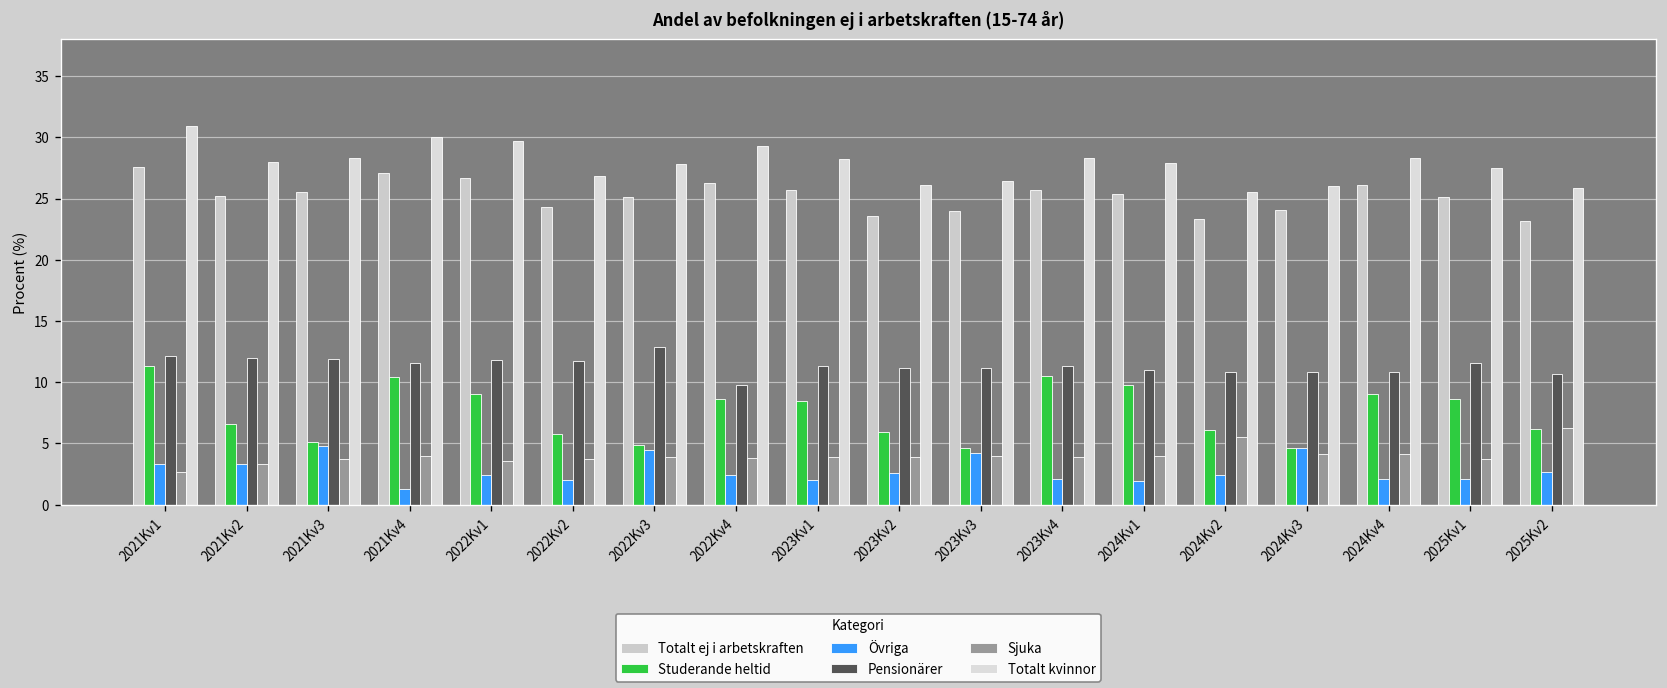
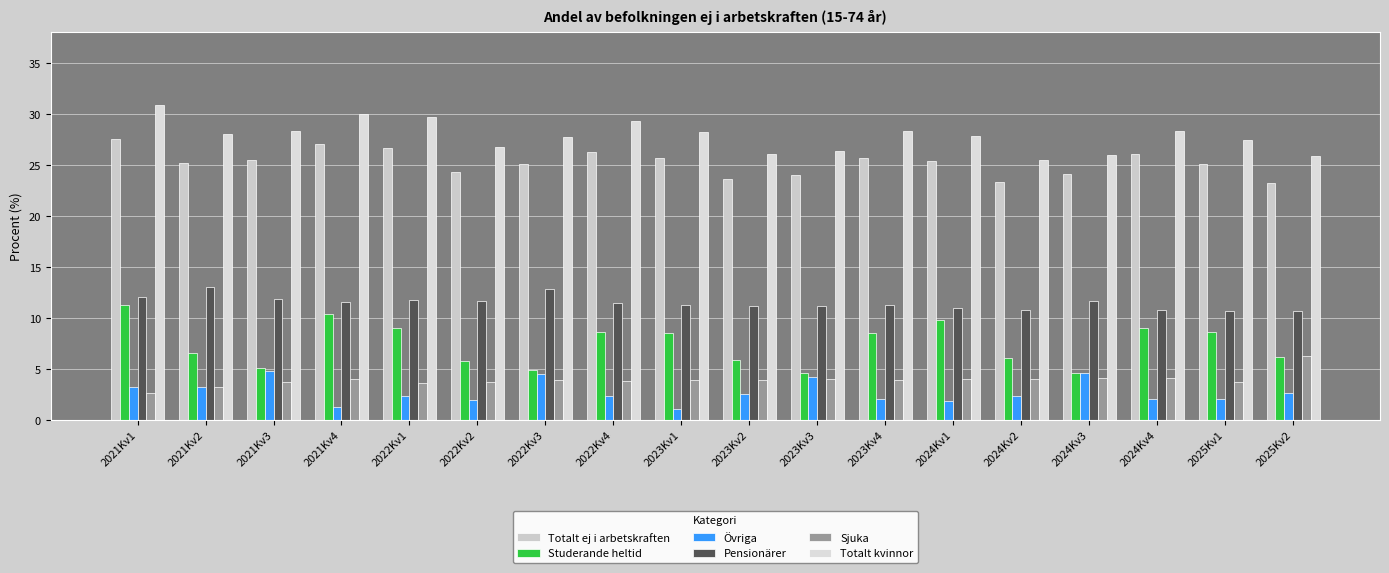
  {
    "Studerande heltid": {
      "2021Kv1": 11.3,
      "2021Kv2": 6.6,
      "2021Kv3": 5.1,
      "2021Kv4": 10.4,
      "2022Kv1": 9.0,
      "2022Kv2": 5.8,
      "2022Kv3": 4.9,
      "2022Kv4": 8.6,
      "2023Kv1": 8.5,
      "2023Kv2": 5.9,
      "2023Kv3": 4.6,
-     "2023Kv4": 10.5,
+     "2023Kv4": 8.5,
      "2024Kv1": 9.8,
      "2024Kv2": 6.1,
      "2024Kv3": 4.6,
      "2024Kv4": 9.0,
      "2025Kv1": 8.6,
      "2025Kv2": 6.2
    },
    "Övriga": {
      "2021Kv1": 3.3,
      "2021Kv2": 3.3,
      "2021Kv3": 4.8,
      "2021Kv4": 1.3,
      "2022Kv1": 2.4,
      "2022Kv2": 2.0,
      "2022Kv3": 4.5,
      "2022Kv4": 2.4,
-     "2023Kv1": 2.0,
+     "2023Kv1": 1.1,
      "2023Kv2": 2.6,
      "2023Kv3": 4.2,
      "2023Kv4": 2.1,
      "2024Kv1": 1.9,
      "2024Kv2": 2.4,
      "2024Kv3": 4.6,
      "2024Kv4": 2.1,
      "2025Kv1": 2.1,
      "2025Kv2": 2.7
    },
    "Pensionärer": {
      "2021Kv1": 12.1,
-     "2021Kv2": 12.0,
+     "2021Kv2": 13.1,
      "2021Kv3": 11.9,
      "2021Kv4": 11.6,
      "2022Kv1": 11.8,
      "2022Kv2": 11.7,
      "2022Kv3": 12.9,
-     "2022Kv4": 9.8,
+     "2022Kv4": 11.5,
      "2023Kv1": 11.3,
      "2023Kv2": 11.2,
      "2023Kv3": 11.2,
      "2023Kv4": 11.3,
      "2024Kv1": 11.0,
      "2024Kv2": 10.8,
-     "2024Kv3": 10.8,
+     "2024Kv3": 11.7,
      "2024Kv4": 10.8,
-     "2025Kv1": 11.6,
+     "2025Kv1": 10.7,
      "2025Kv2": 10.7
    },
    "Sjuka": {
      "2021Kv1": 2.7,
      "2021Kv2": 3.3,
      "2021Kv3": 3.7,
      "2021Kv4": 4.0,
      "2022Kv1": 3.6,
      "2022Kv2": 3.7,
      "2022Kv3": 3.9,
      "2022Kv4": 3.8,
      "2023Kv1": 3.9,
      "2023Kv2": 3.9,
      "2023Kv3": 4.0,
      "2023Kv4": 3.9,
      "2024Kv1": 4.0,
-     "2024Kv2": 5.5,
+     "2024Kv2": 4.0,
      "2024Kv3": 4.1,
      "2024Kv4": 4.1,
      "2025Kv1": 3.7,
      "2025Kv2": 6.3
    }
  }
